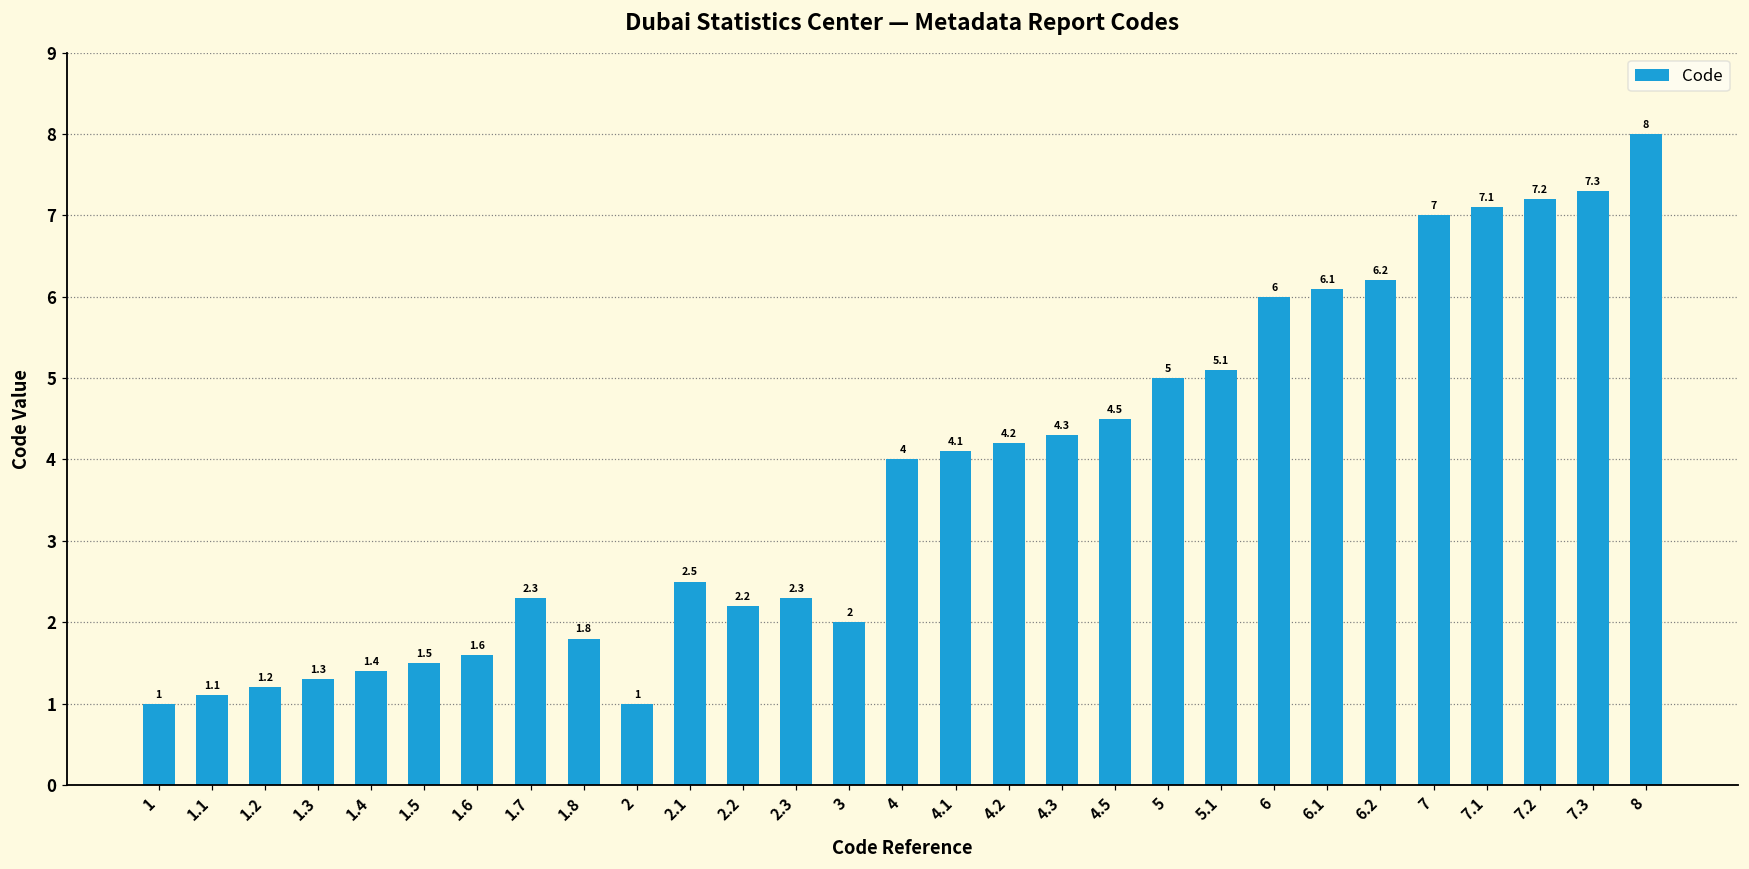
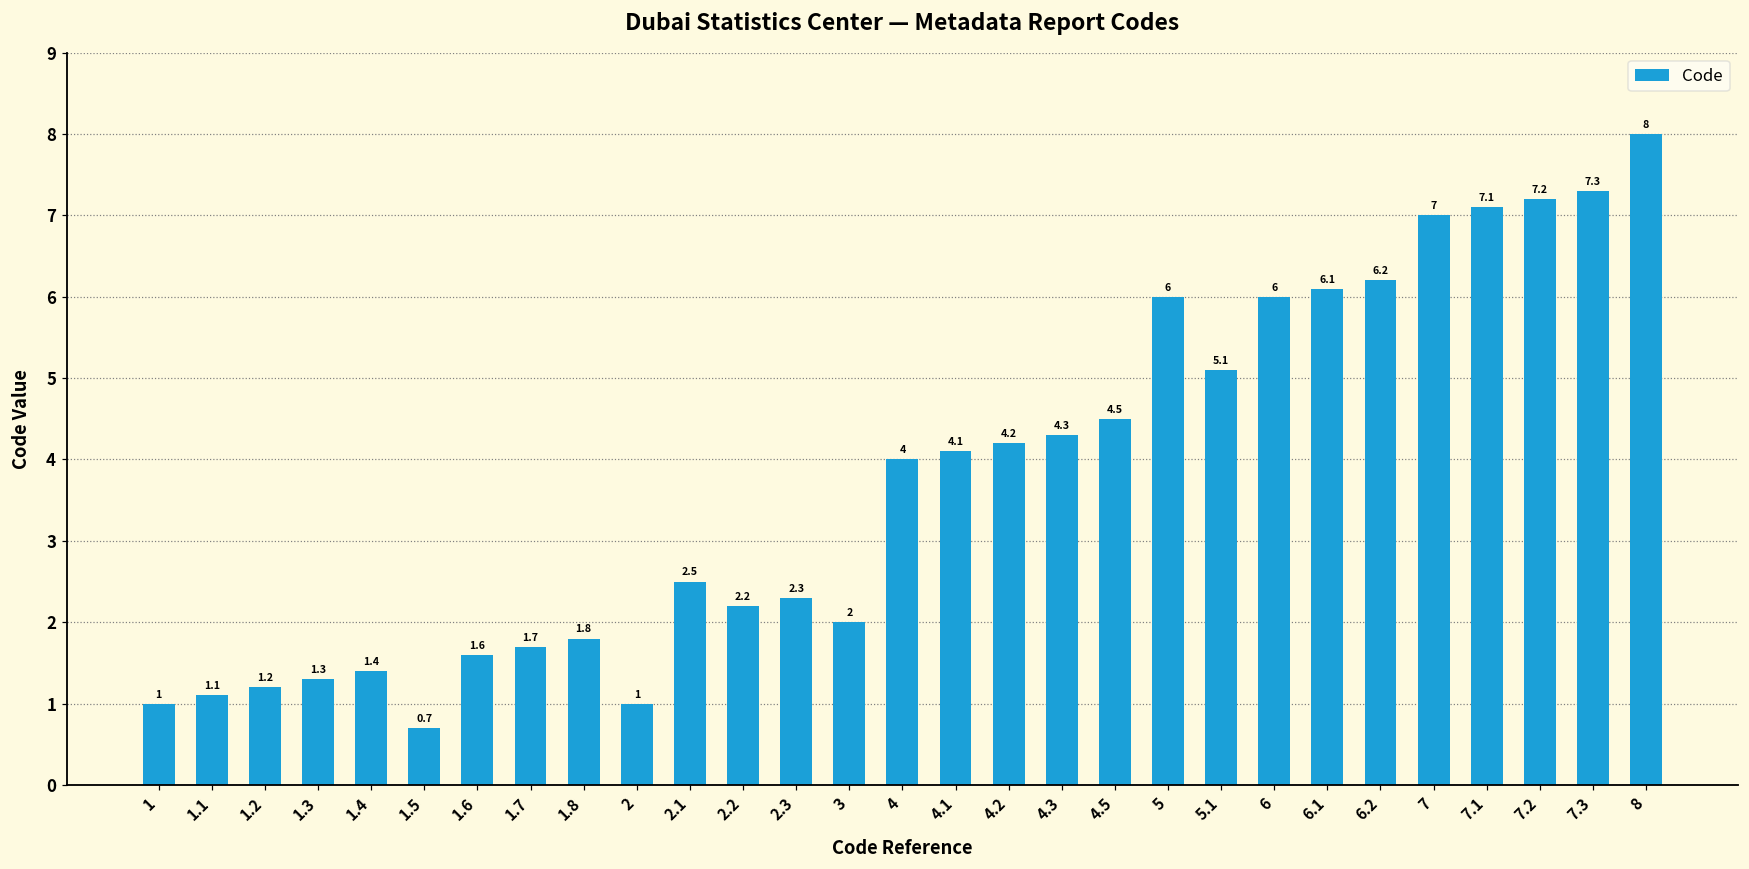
  {
    "1": 1,
    "1.1": 1.1,
    "1.2": 1.2,
    "1.3": 1.3,
    "1.4": 1.4,
-   "1.5": 1.5,
+   "1.5": 0.7,
    "1.6": 1.6,
-   "1.7": 2.3,
+   "1.7": 1.7,
    "1.8": 1.8,
    "2": 1,
    "2.1": 2.5,
    "2.2": 2.2,
    "2.3": 2.3,
    "3": 2,
    "4": 4,
    "4.1": 4.1,
    "4.2": 4.2,
    "4.3": 4.3,
    "4.5": 4.5,
-   "5": 5,
+   "5": 6,
    "5.1": 5.1,
    "6": 6,
    "6.1": 6.1,
    "6.2": 6.2,
    "7": 7,
    "7.1": 7.1,
    "7.2": 7.2,
    "7.3": 7.3,
    "8": 8
  }
